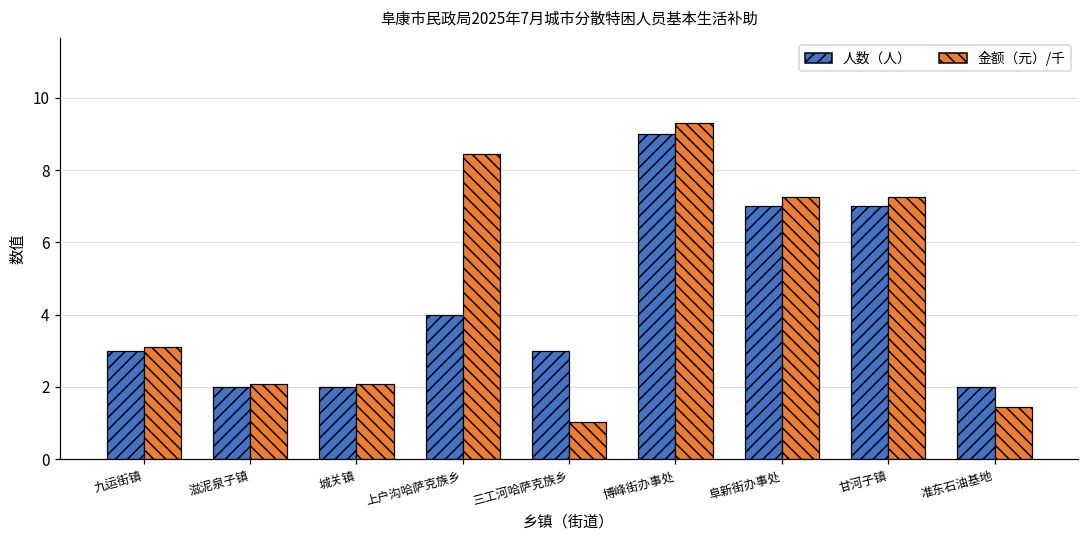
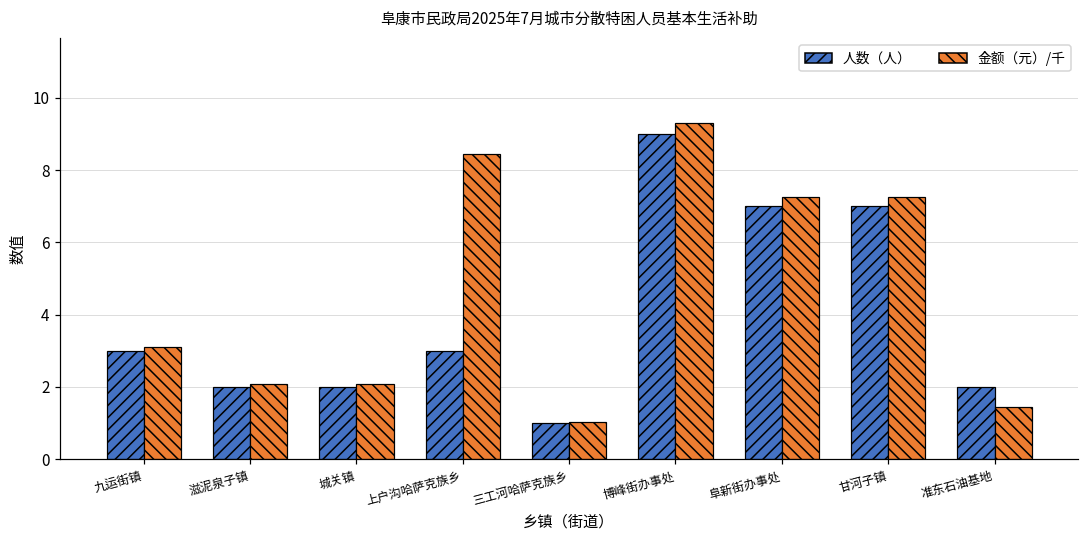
  {
    "人数（人）": {
      "九运街镇": 3,
      "滋泥泉子镇": 2,
      "城关镇": 2,
-     "上户沟哈萨克族乡": 4,
-     "三工河哈萨克族乡": 3,
+     "上户沟哈萨克族乡": 3,
+     "三工河哈萨克族乡": 1,
      "博峰街办事处": 9,
      "阜新街办事处": 7,
      "甘河子镇": 7,
      "准东石油基地": 2
    },
    "金额（元）/千": {
      "九运街镇": 3.1,
      "滋泥泉子镇": 2,
      "城关镇": 2,
      "上户沟哈萨克族乡": 8.4,
      "三工河哈萨克族乡": 1,
      "博峰街办事处": 9.3,
      "阜新街办事处": 7.2,
      "甘河子镇": 7.2,
      "准东石油基地": 1.5
    }
  }
